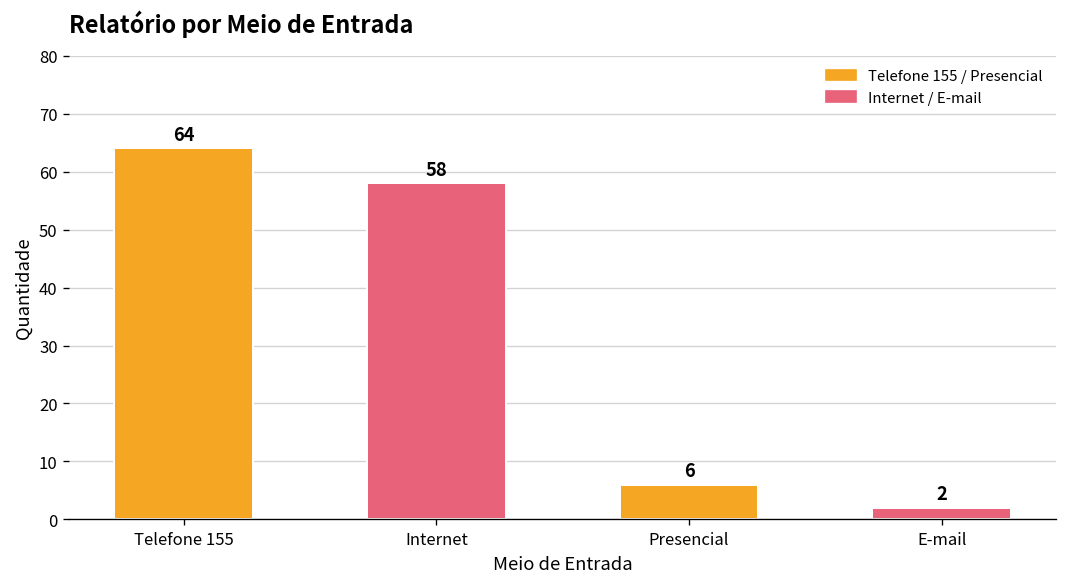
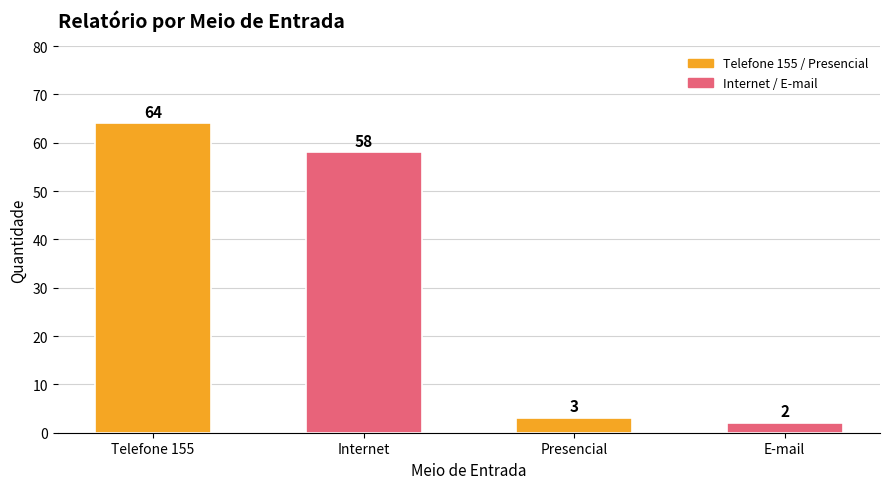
  {
    "Telefone 155": 64,
    "Internet": 58,
-   "Presencial": 6,
+   "Presencial": 3,
    "E-mail": 2
  }
